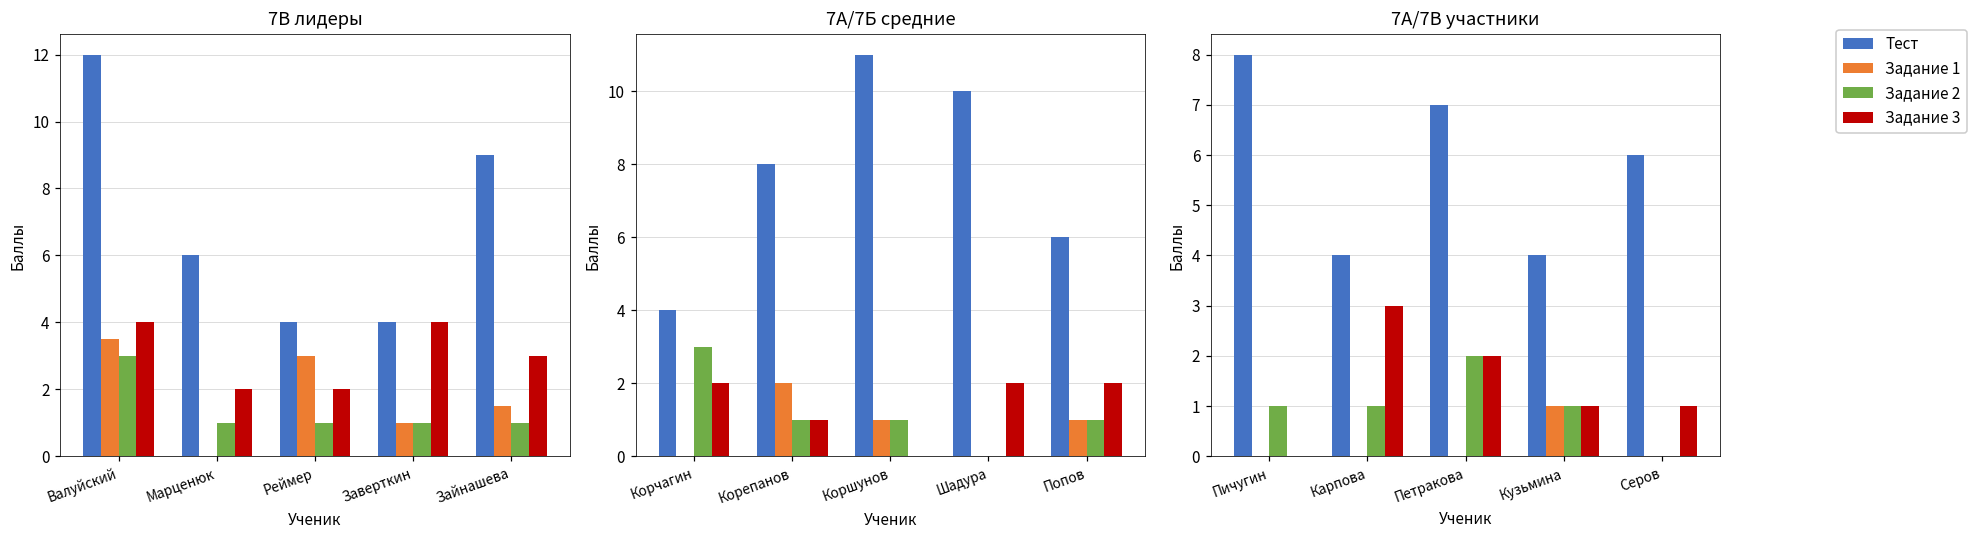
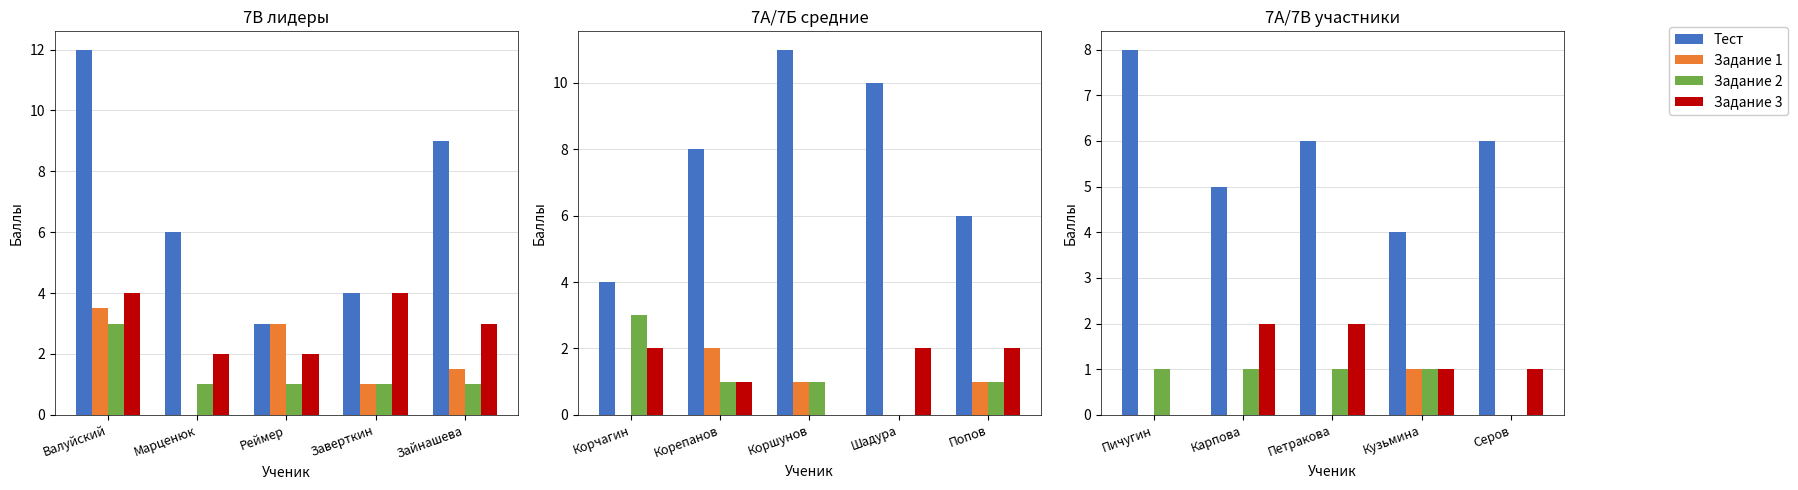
  {
    "7В лидеры": {
      "Тест": {
        "Валуйский": 12,
        "Марценюк": 6,
-       "Реймер": 4,
+       "Реймер": 3,
        "Заверткин": 4,
        "Зайнашева": 9
      },
      "Задание 1": {
        "Валуйский": 3.5,
        "Марценюк": 0,
        "Реймер": 3,
        "Заверткин": 1,
        "Зайнашева": 1.5
      },
      "Задание 2": {
        "Валуйский": 3,
        "Марценюк": 1,
        "Реймер": 1,
        "Заверткин": 1,
        "Зайнашева": 1
      },
      "Задание 3": {
        "Валуйский": 4,
        "Марценюк": 2,
        "Реймер": 2,
        "Заверткин": 4,
        "Зайнашева": 3
      }
    },
    "7А/7Б средние": {
      "Тест": {
        "Корчагин": 4.0,
        "Корепанов": 8.0,
        "Коршунов": 11.0,
        "Шадура": 10.0,
        "Попов": 6.0
      },
      "Задание 1": {
        "Корчагин": 0.0,
        "Корепанов": 2.0,
        "Коршунов": 1.0,
        "Шадура": 0.0,
        "Попов": 1.0
      },
      "Задание 2": {
        "Корчагин": 3.0,
        "Корепанов": 1.0,
        "Коршунов": 1.0,
        "Шадура": 0.0,
        "Попов": 1.0
      },
      "Задание 3": {
        "Корчагин": 2.0,
        "Корепанов": 1.0,
        "Коршунов": 0.0,
        "Шадура": 2.0,
        "Попов": 2.0
      }
    },
    "7А/7В участники": {
      "Тест": {
        "Пичугин": 8,
-       "Карпова": 4,
-       "Петракова": 7,
+       "Карпова": 5,
+       "Петракова": 6,
        "Кузьмина": 4,
        "Серов": 6
      },
      "Задание 1": {
        "Пичугин": 0,
        "Карпова": 0,
        "Петракова": 0,
        "Кузьмина": 1,
        "Серов": 0
      },
      "Задание 2": {
        "Пичугин": 1,
        "Карпова": 1,
-       "Петракова": 2,
+       "Петракова": 1,
        "Кузьмина": 1,
        "Серов": 0
      },
      "Задание 3": {
        "Пичугин": 0,
-       "Карпова": 3,
+       "Карпова": 2,
        "Петракова": 2,
        "Кузьмина": 1,
        "Серов": 1
      }
    }
  }
